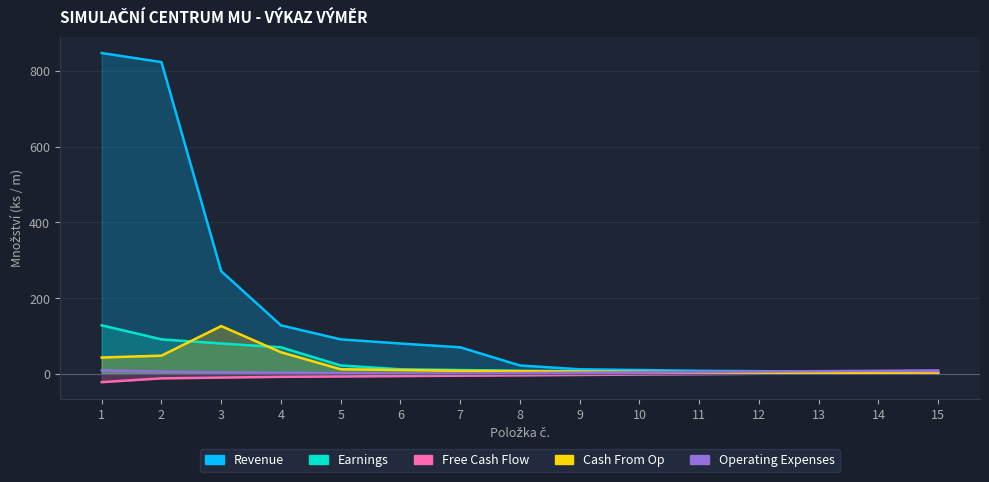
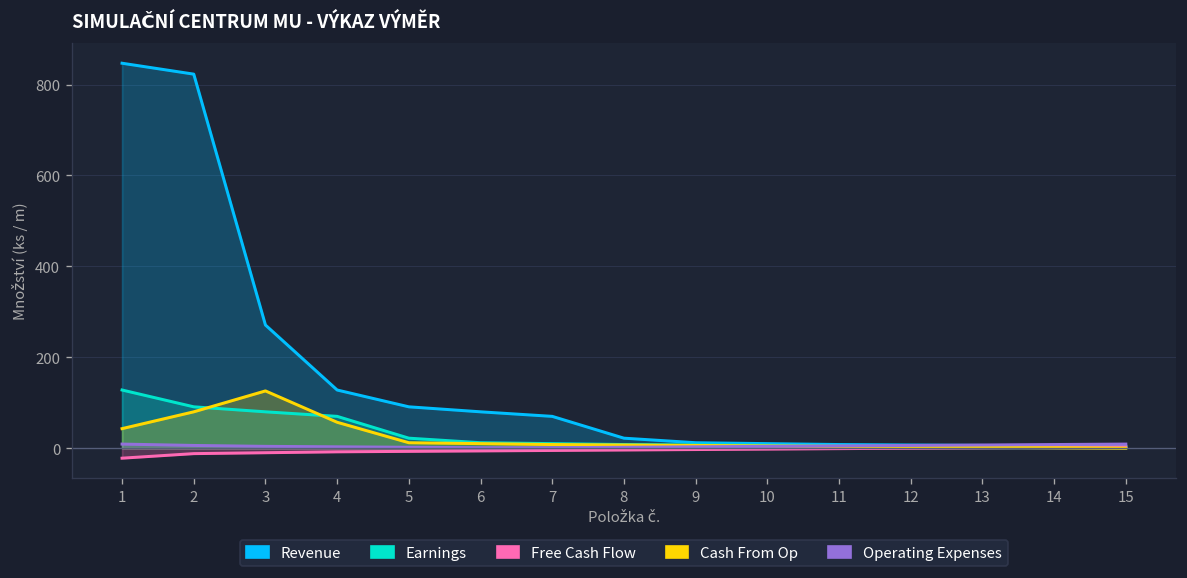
  {
    "Cash From Op": {
      "1": 40,
-     "2": 50,
+     "2": 80,
      "3": 130,
      "4": 60,
      "5": 10
    }
  }
